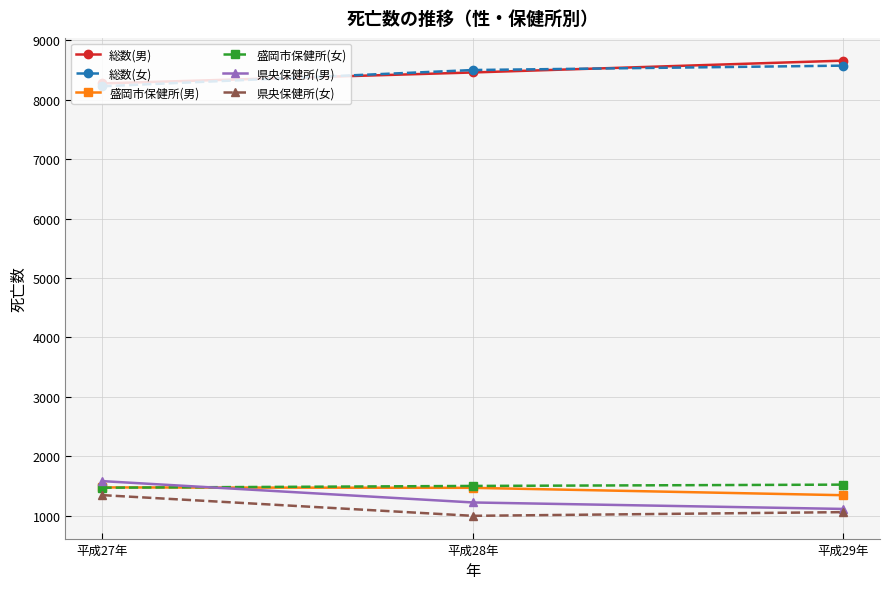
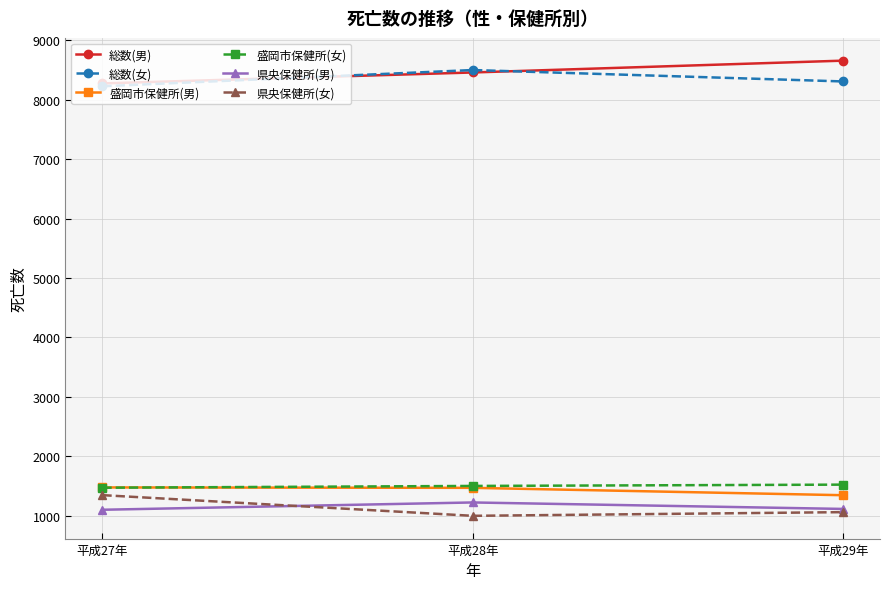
  {
    "総数(男)": {
      "平成29年": 8700
    },
    "総数(女)": {
-     "平成29年": 8600
+     "平成29年": 8300
    },
    "盛岡市保健所(男)": {
      "平成29年": 1300
    },
    "盛岡市保健所(女)": {
      "平成29年": 1500
    },
    "県央保健所(男)": {
-     "平成27年": 1600,
+     "平成27年": 1100,
      "平成28年": 1200,
      "平成29年": 1100
    },
    "県央保健所(女)": {
      "平成27年": 1300,
      "平成28年": 1000,
      "平成29年": 1100
    }
  }
